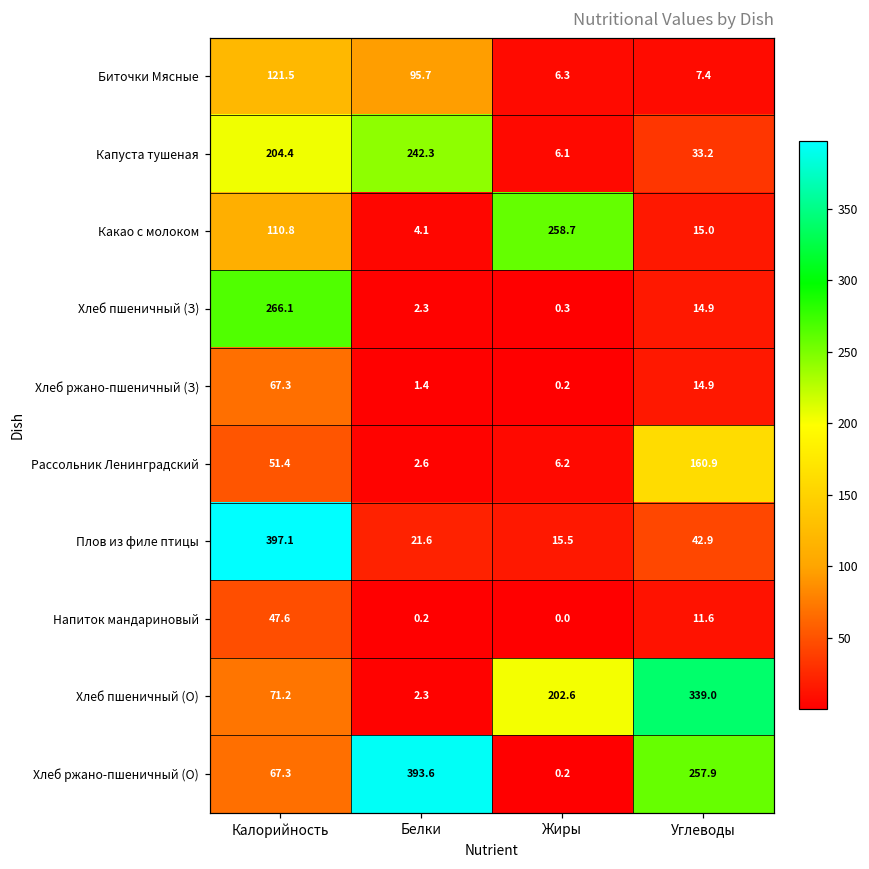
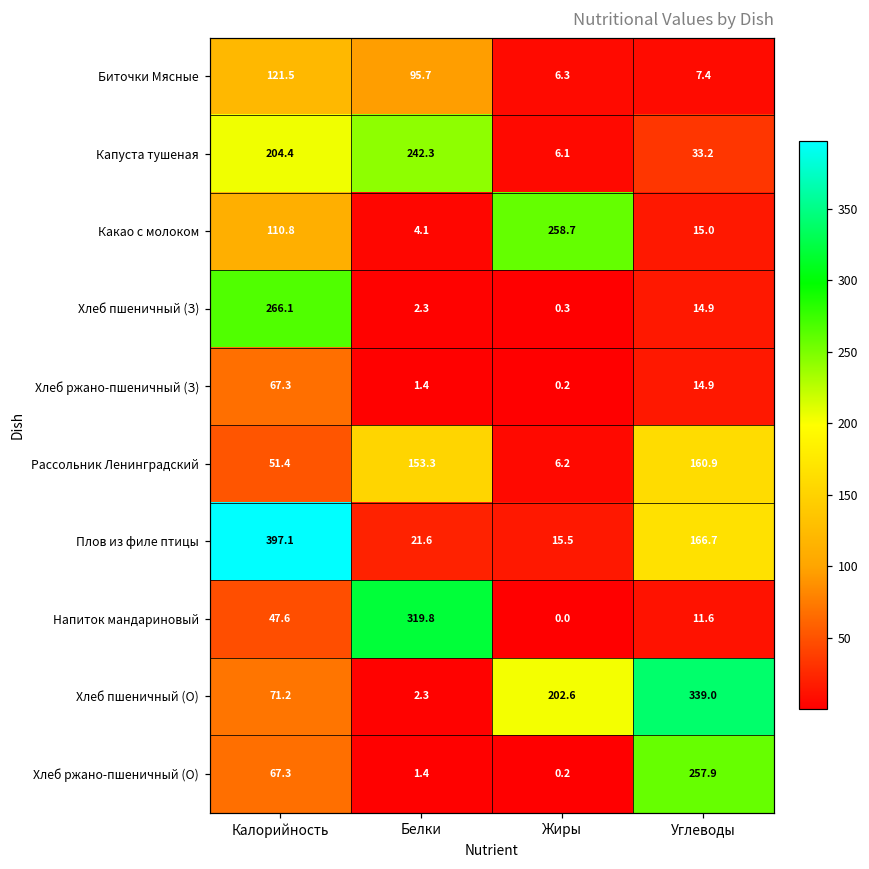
  {
    "Биточки Мясные": {
      "Калорийность": 121.5,
      "Белки": 95.7,
      "Жиры": 6.3,
      "Углеводы": 7.4
    },
    "Капуста тушеная": {
      "Калорийность": 204.4,
      "Белки": 242.3,
      "Жиры": 6.1,
      "Углеводы": 33.2
    },
    "Какао с молоком": {
      "Калорийность": 110.8,
      "Белки": 4.1,
      "Жиры": 258.7,
      "Углеводы": 15.0
    },
    "Хлеб пшеничный (З)": {
      "Калорийность": 266.1,
      "Белки": 2.3,
      "Жиры": 0.3,
      "Углеводы": 14.9
    },
    "Хлеб ржано-пшеничный (З)": {
      "Калорийность": 67.3,
      "Белки": 1.4,
      "Жиры": 0.2,
      "Углеводы": 14.9
    },
    "Рассольник Ленинградский": {
      "Калорийность": 51.4,
-     "Белки": 2.6,
+     "Белки": 153.3,
      "Жиры": 6.2,
      "Углеводы": 160.9
    },
    "Плов из филе птицы": {
      "Калорийность": 397.1,
      "Белки": 21.6,
      "Жиры": 15.5,
-     "Углеводы": 42.9
+     "Углеводы": 166.7
    },
    "Напиток мандариновый": {
      "Калорийность": 47.6,
-     "Белки": 0.2,
+     "Белки": 319.8,
      "Жиры": 0.0,
      "Углеводы": 11.6
    },
    "Хлеб пшеничный (О)": {
      "Калорийность": 71.2,
      "Белки": 2.3,
      "Жиры": 202.6,
      "Углеводы": 339.0
    },
    "Хлеб ржано-пшеничный (О)": {
      "Калорийность": 67.3,
-     "Белки": 393.6,
+     "Белки": 1.4,
      "Жиры": 0.2,
      "Углеводы": 257.9
    }
  }
